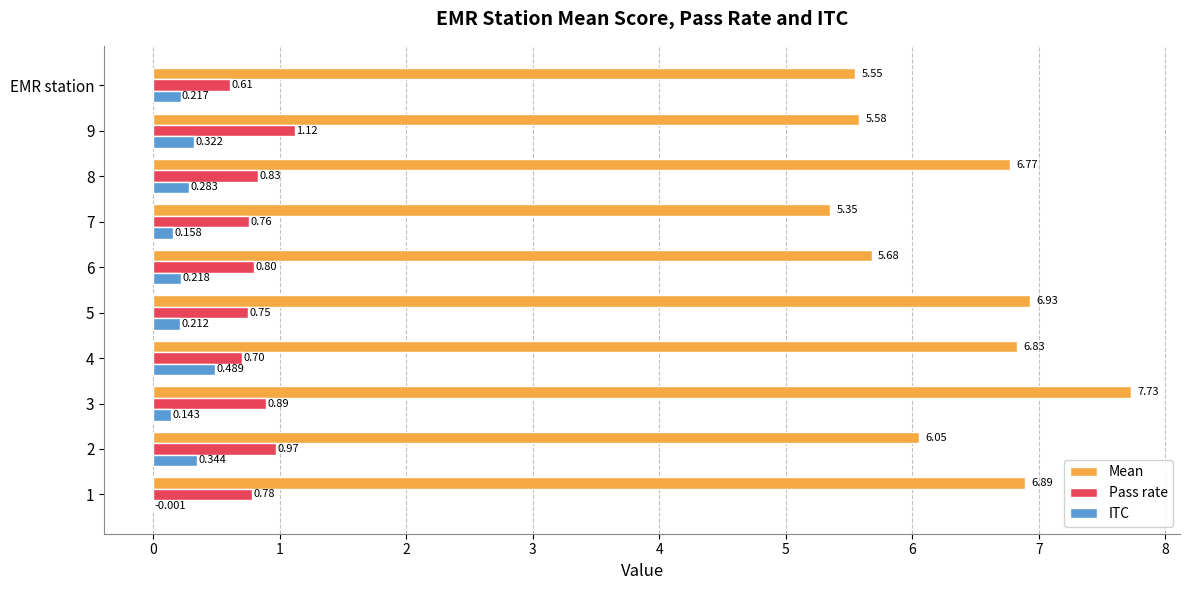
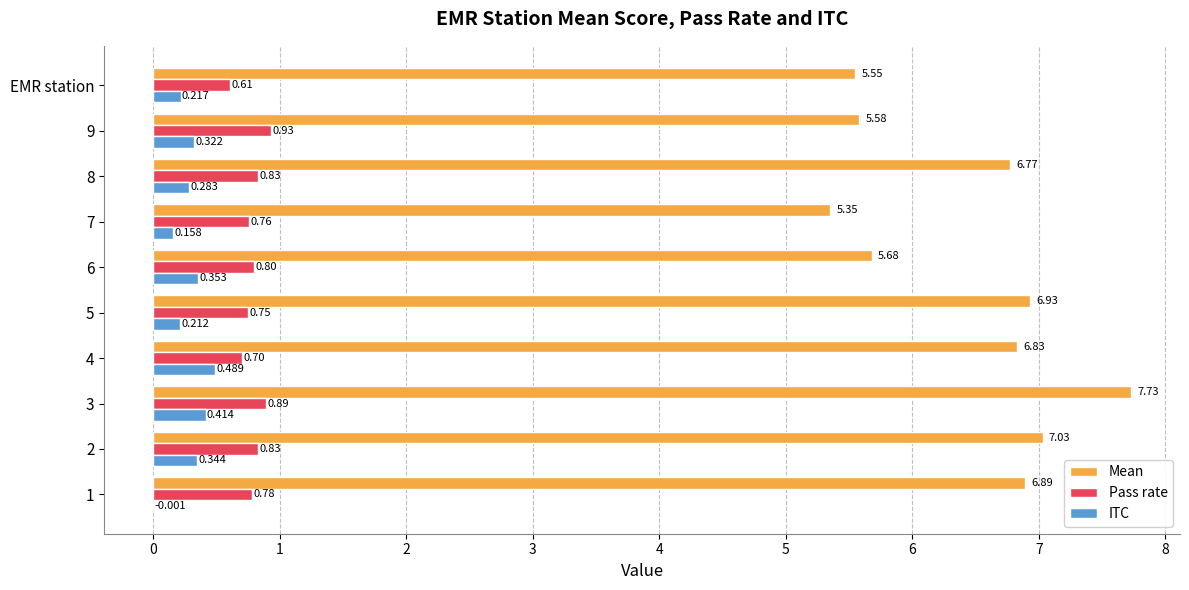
  {
    "Mean": {
      "EMR station": 5.55,
      "9": 5.58,
      "8": 6.77,
      "7": 5.35,
      "6": 5.68,
      "5": 6.93,
      "4": 6.83,
      "3": 7.73,
-     "2": 6.05,
+     "2": 7.03,
      "1": 6.89
    },
    "Pass rate": {
      "EMR station": 0.61,
-     "9": 1.12,
+     "9": 0.93,
      "8": 0.83,
      "7": 0.76,
      "6": 0.80,
      "5": 0.75,
      "4": 0.70,
      "3": 0.89,
-     "2": 0.97,
+     "2": 0.83,
      "1": 0.78
    },
    "ITC": {
      "EMR station": 0.217,
      "9": 0.322,
      "8": 0.283,
      "7": 0.158,
-     "6": 0.218,
+     "6": 0.353,
      "5": 0.212,
      "4": 0.489,
-     "3": 0.143,
+     "3": 0.414,
      "2": 0.344,
      "1": -0.001
    }
  }
